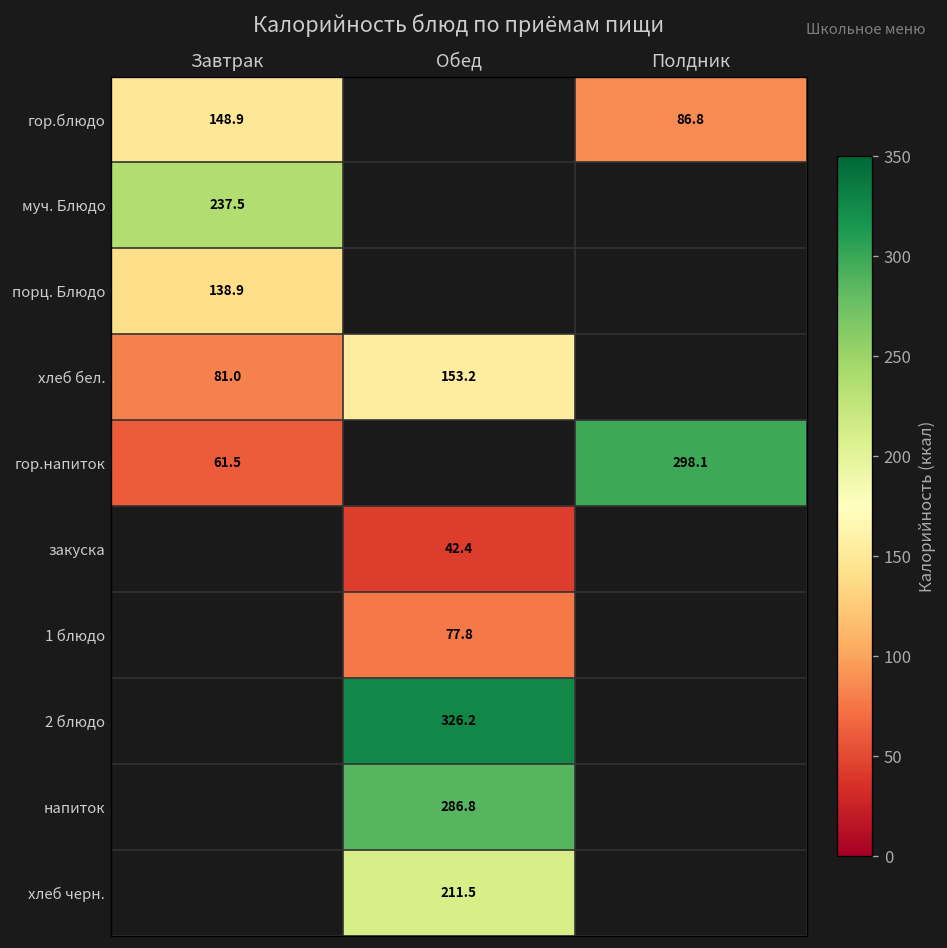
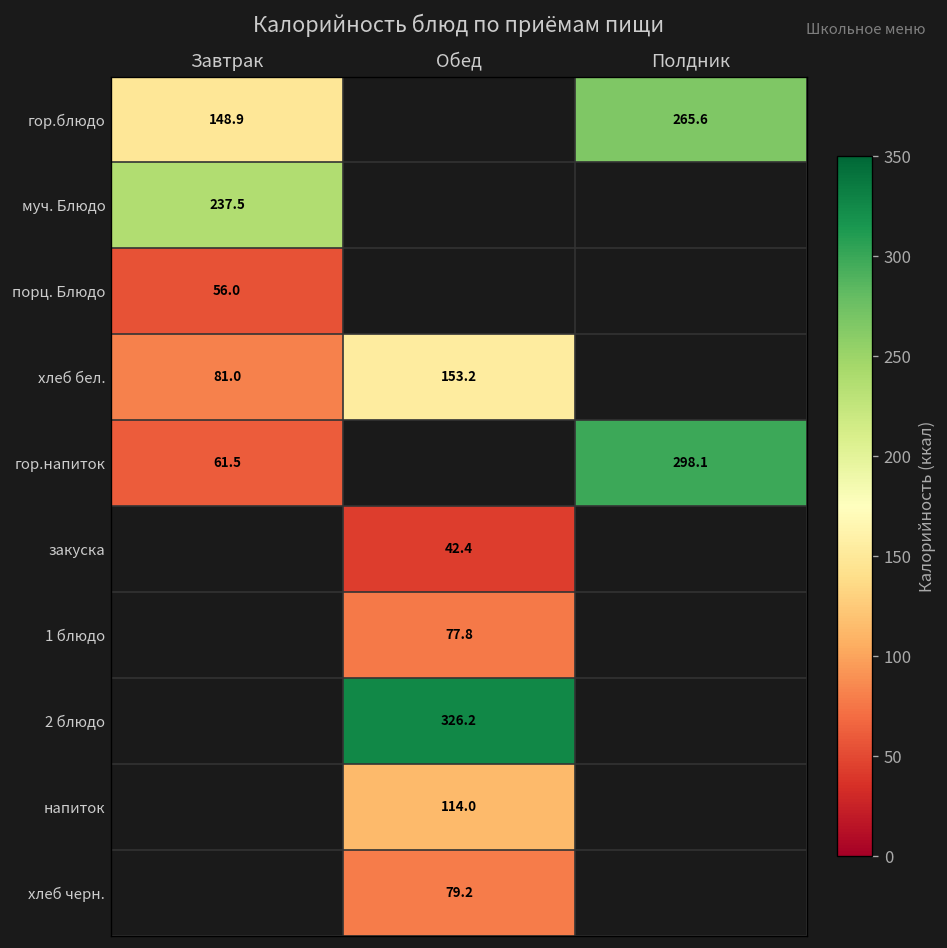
  {
    "гор.блюдо": {
      "Завтрак": 148.9,
-     "Полдник": 86.8
+     "Полдник": 265.6
    },
    "муч. Блюдо": {
      "Завтрак": 237.5
    },
    "порц. Блюдо": {
-     "Завтрак": 138.9
+     "Завтрак": 56.0
    },
    "хлеб бел.": {
      "Завтрак": 81.0,
      "Обед": 153.2
    },
    "гор.напиток": {
      "Завтрак": 61.5,
      "Полдник": 298.1
    },
    "закуска": {
      "Обед": 42.4
    },
    "1 блюдо": {
      "Обед": 77.8
    },
    "2 блюдо": {
      "Обед": 326.2
    },
    "напиток": {
-     "Обед": 286.8
+     "Обед": 114.0
    },
    "хлеб черн.": {
-     "Обед": 211.5
+     "Обед": 79.2
    }
  }
